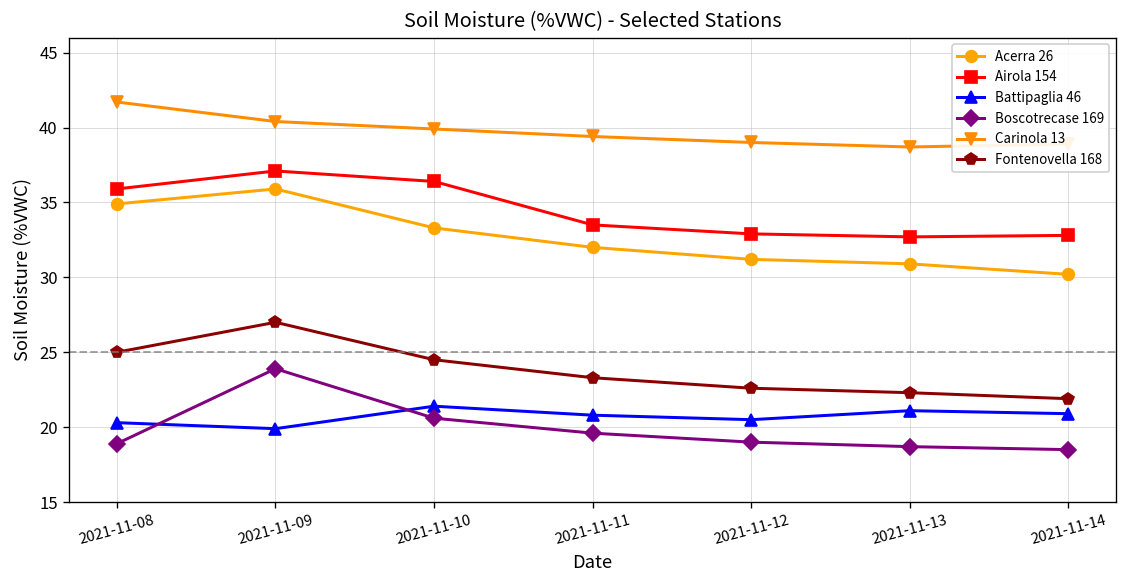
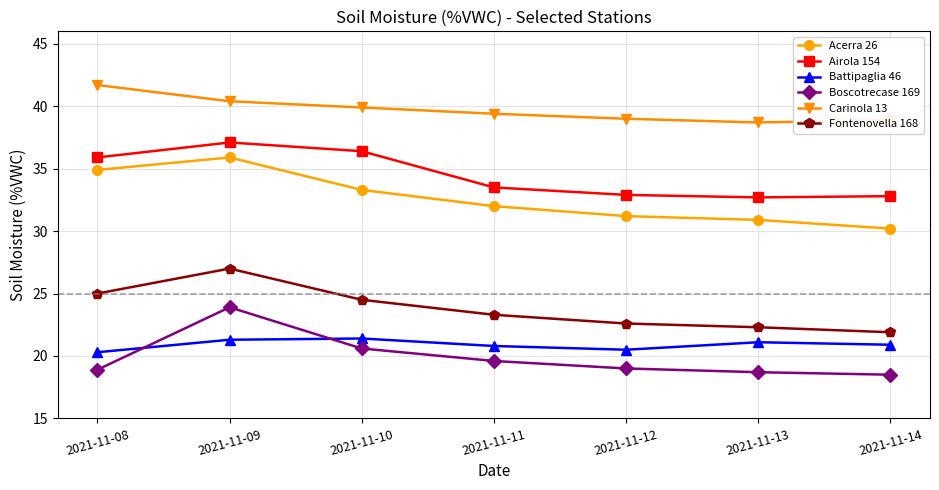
  {
    "Airola 154": {
      "2021-11-08": 35.9,
      "2021-11-09": 37.1,
      "2021-11-10": 36.4,
      "2021-11-11": 33.5,
      "2021-11-12": 32.9,
      "2021-11-13": 32.7,
      "2021-11-14": 32.8
    },
    "Battipaglia 46": {
      "2021-11-08": 20.3,
-     "2021-11-09": 19.9,
+     "2021-11-09": 21.3,
      "2021-11-10": 21.4,
      "2021-11-11": 20.8,
      "2021-11-12": 20.5,
      "2021-11-13": 21.1,
      "2021-11-14": 20.9
    },
    "Boscotrecase 169": {
      "2021-11-08": 18.9,
      "2021-11-09": 23.9,
      "2021-11-10": 20.6,
      "2021-11-11": 19.6,
      "2021-11-12": 19.0,
      "2021-11-13": 18.7,
      "2021-11-14": 18.5
    },
    "Fontenovella 168": {
      "2021-11-08": 25.0,
      "2021-11-09": 27.0,
      "2021-11-10": 24.5,
      "2021-11-11": 23.3,
      "2021-11-12": 22.6,
      "2021-11-13": 22.3,
      "2021-11-14": 21.9
    }
  }
